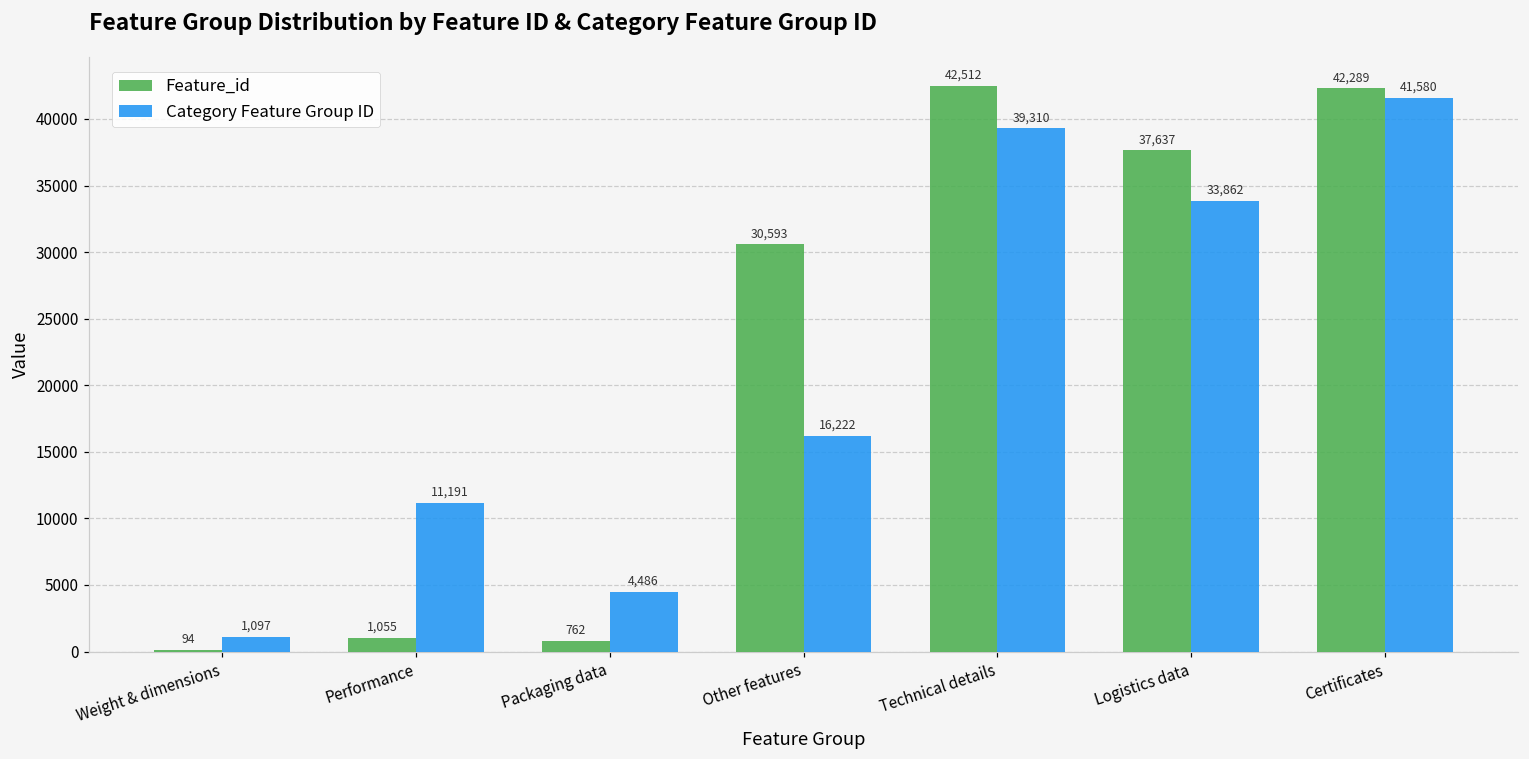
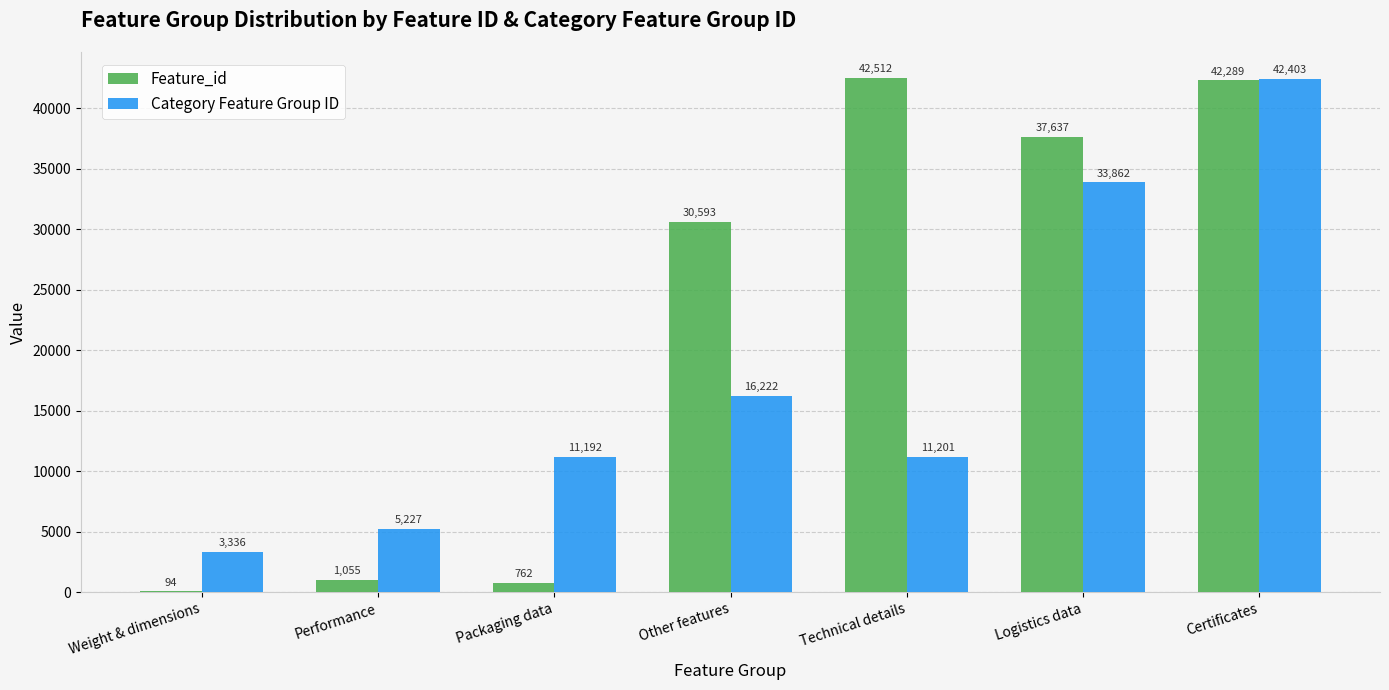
  {
    "Feature_id": {
      "Weight & dimensions": "94",
      "Performance": "1,055",
      "Packaging data": "762",
      "Other features": "30,593",
      "Technical details": "42,512",
      "Logistics data": "37,637",
      "Certificates": "42,289"
    },
    "Category Feature Group ID": {
-     "Weight & dimensions": "1,097",
-     "Performance": "11,191",
-     "Packaging data": "4,486",
+     "Weight & dimensions": "3,336",
+     "Performance": "5,227",
+     "Packaging data": "11,192",
      "Other features": "16,222",
-     "Technical details": "39,310",
+     "Technical details": "11,201",
      "Logistics data": "33,862",
-     "Certificates": "41,580"
+     "Certificates": "42,403"
    }
  }
